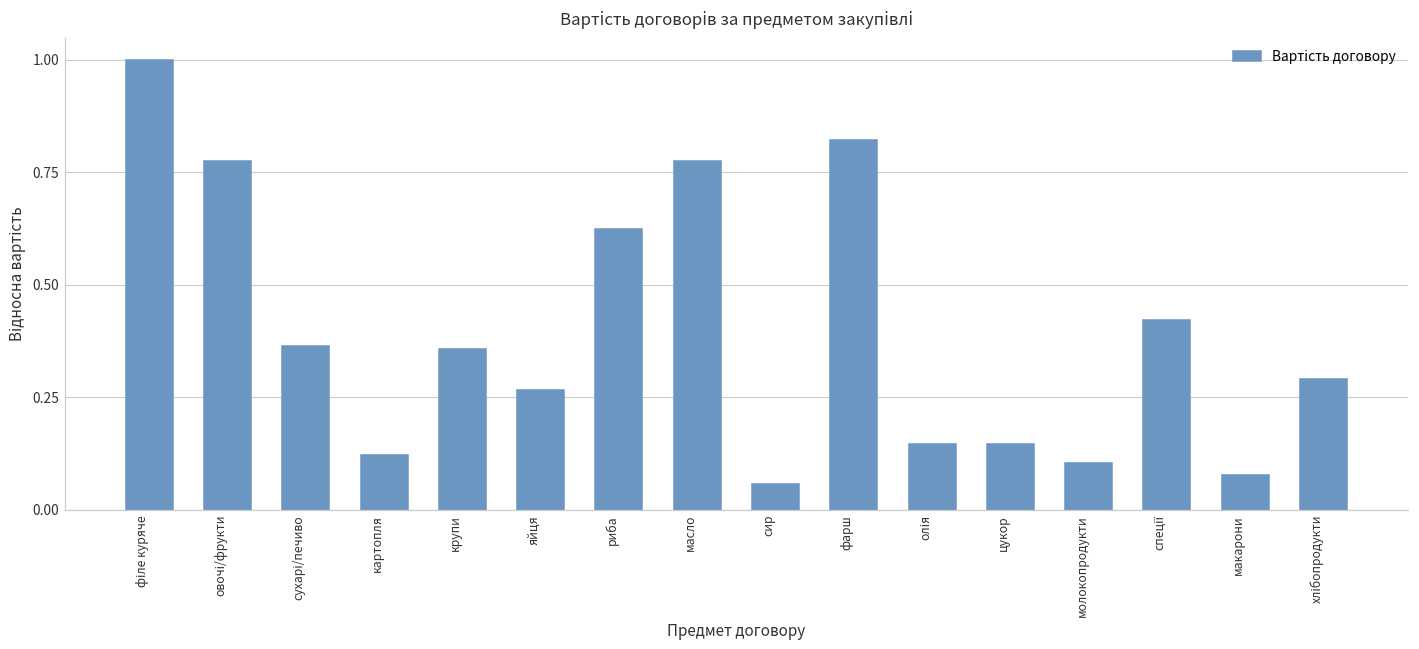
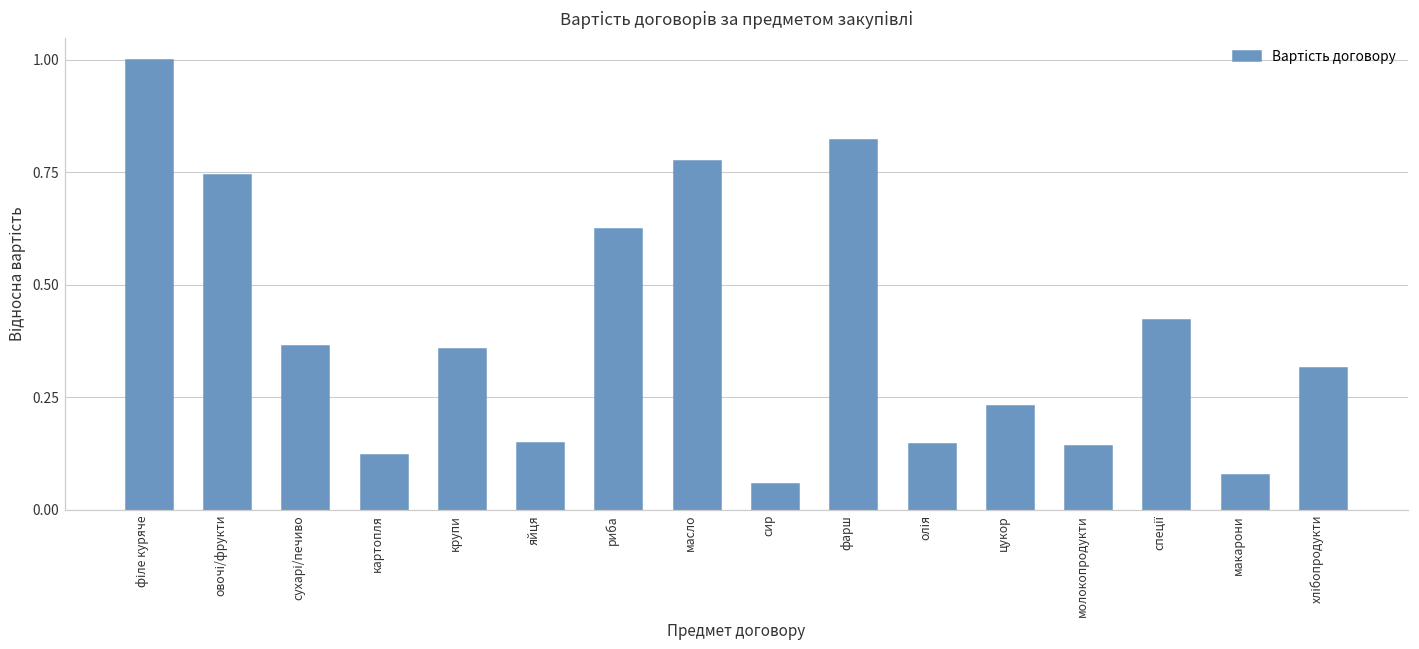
  {
    "філе куряче": 1.00,
-   "овочі/фрукти": 0.77,
+   "овочі/фрукти": 0.74,
    "сухарі/печиво": 0.36,
    "картопля": 0.12,
    "крупи": 0.36,
-   "яйця": 0.27,
+   "яйця": 0.15,
    "риба": 0.62,
    "масло": 0.77,
    "сир": 0.06,
    "фарш": 0.82,
    "олія": 0.15,
-   "цукор": 0.15,
-   "молокопродукти": 0.10,
+   "цукор": 0.23,
+   "молокопродукти": 0.14,
    "спеції": 0.42,
    "макарони": 0.08,
-   "хлібопродукти": 0.29
+   "хлібопродукти": 0.32
  }
